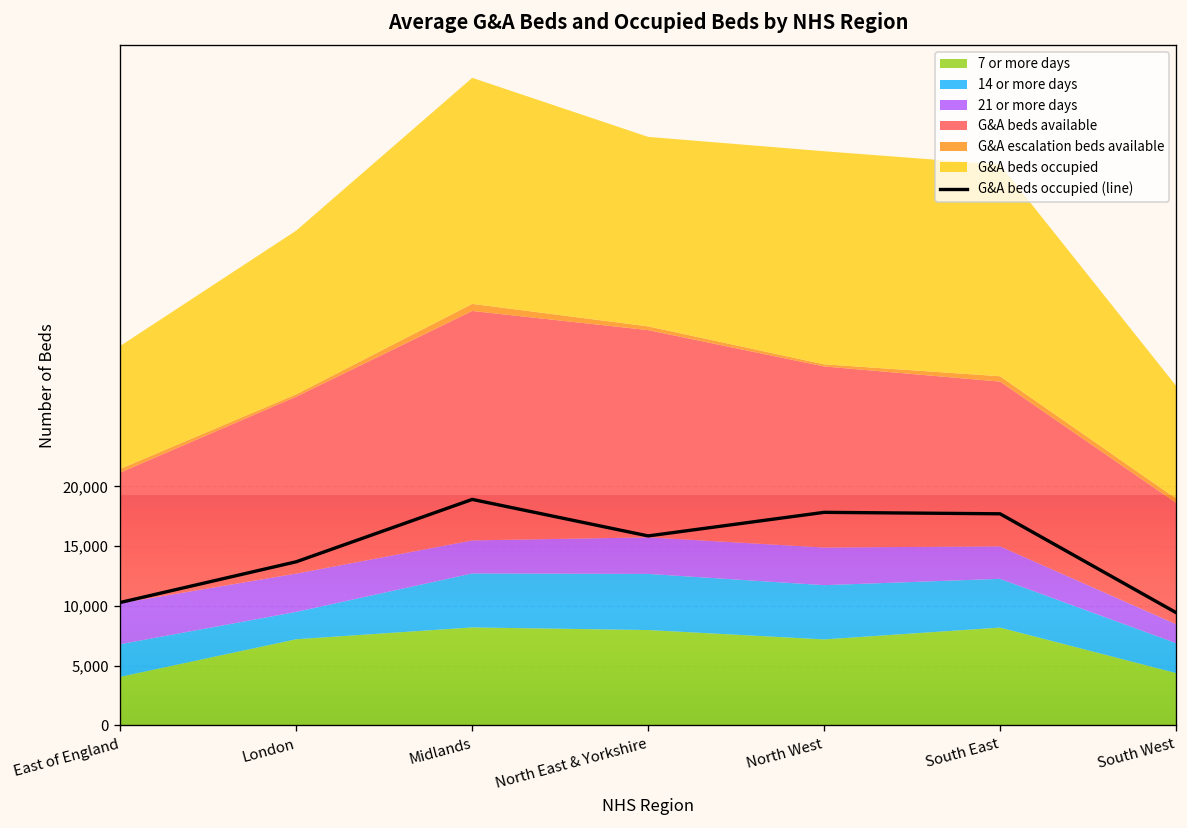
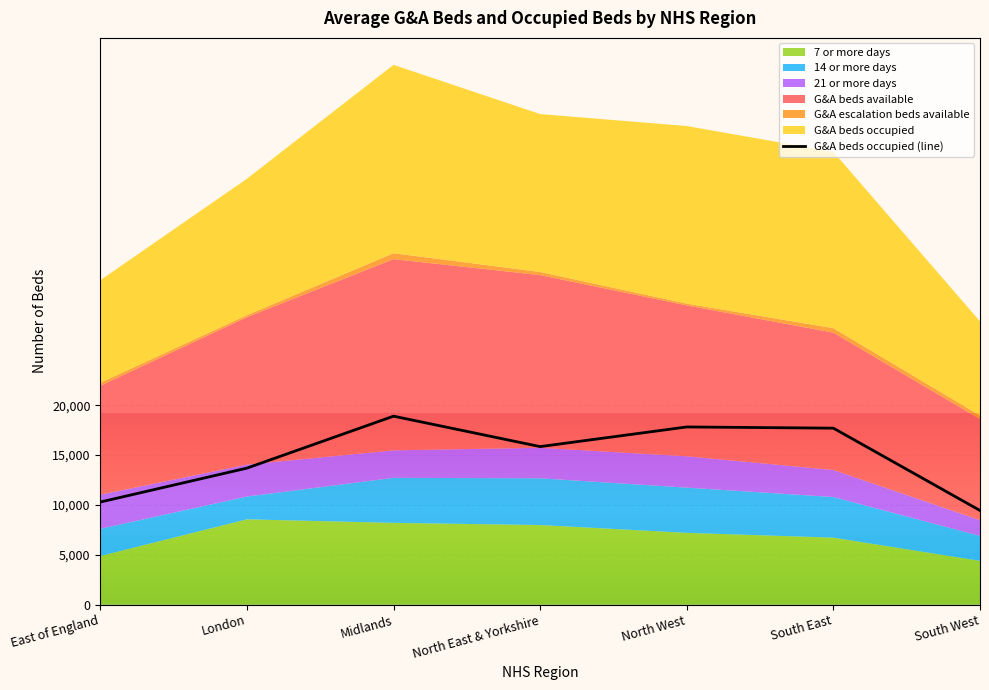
  {
    "7 or more days": {
-     "East of England": "4,000",
-     "London": "7,000",
+     "East of England": "5,000",
+     "London": "9,000",
      "Midlands": "8,000",
      "North East & Yorkshire": "8,000",
      "North West": "7,000",
-     "South East": "8,000",
+     "South East": "7,000",
      "South West": "4,000"
    },
    "G&A beds occupied (line)": {
      "London": "14,000",
      "Midlands": "19,000",
      "North West": "18,000",
      "South East": "18,000",
      "South West": "9,000"
    },
    "14 or more days": {
      "East of England": "3,000",
      "London": "2,000",
      "Midlands": "5,000",
      "North East & Yorkshire": "5,000",
      "North West": "5,000",
      "South East": "4,000",
      "South West": "3,000"
    },
    "21 or more days": {
      "London": "3,000",
      "Midlands": "3,000",
      "North West": "3,000",
      "South East": "3,000",
      "South West": "2,000"
    },
    "G&A beds available": {
      "East of England": "11,000",
      "Midlands": "19,000",
      "North East & Yorkshire": "17,000",
      "South East": "14,000",
      "South West": "10,000"
    },
    "G&A escalation beds available": {
      "East of England": "0",
      "Midlands": "1,000",
      "North East & Yorkshire": "0",
      "South East": "0",
      "South West": "0"
    },
    "G&A beds occupied": {
      "East of England": "10,000",
      "London": "14,000",
      "Midlands": "19,000",
      "North East & Yorkshire": "16,000",
      "North West": "18,000",
      "South West": "9,000"
    }
  }
